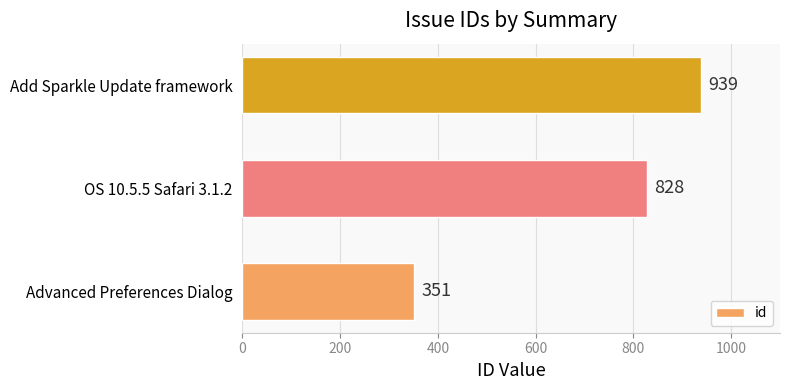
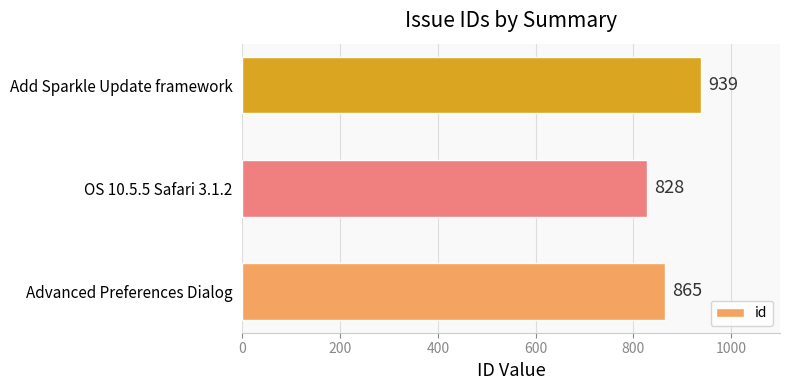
  {
    "Add Sparkle Update framework": 939,
    "OS 10.5.5 Safari 3.1.2": 828,
-   "Advanced Preferences Dialog": 351
+   "Advanced Preferences Dialog": 865
  }
